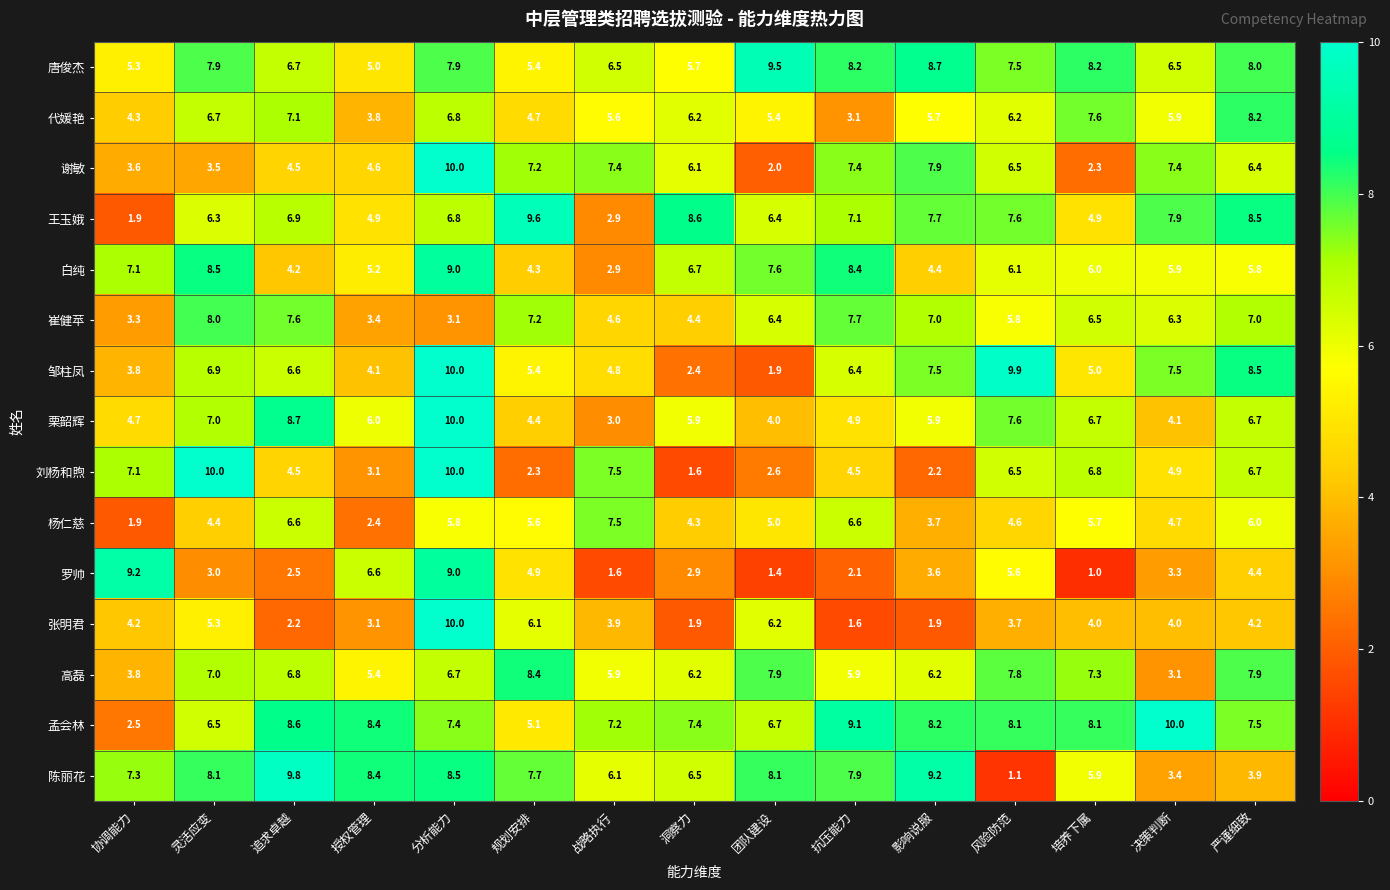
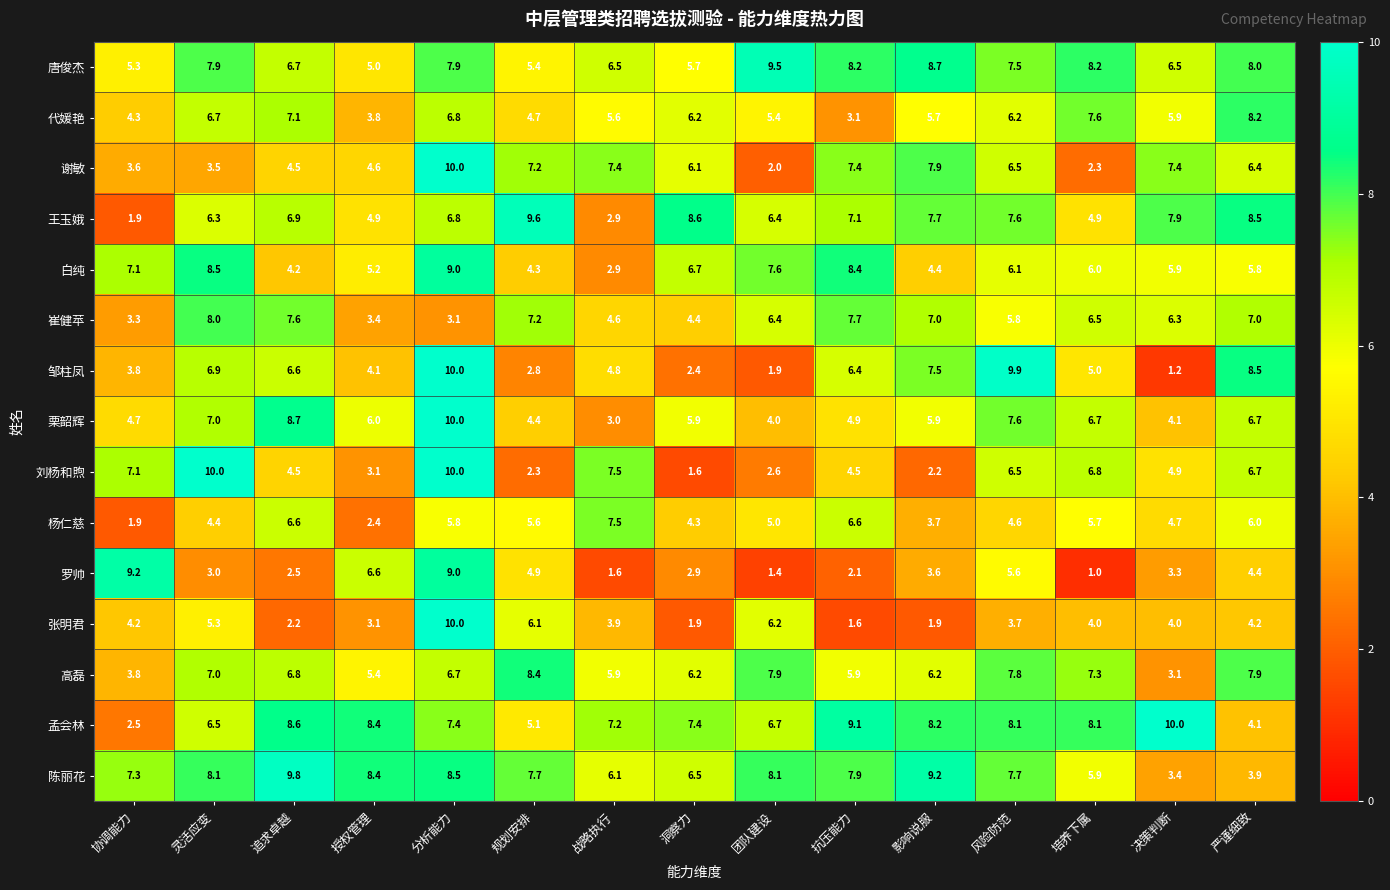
  {
    "邹柱凤": {
      "协调能力": 3.8,
      "灵活应变": 6.9,
      "追求卓越": 6.6,
      "授权管理": 4.1,
      "分析能力": 10.0,
-     "规划安排": 5.4,
+     "规划安排": 2.8,
      "战略执行": 4.8,
      "洞察力": 2.4,
      "团队建设": 1.9,
      "抗压能力": 6.4,
      "影响说服": 7.5,
      "风险防范": 9.9,
      "培养下属": 5.0,
-     "决策判断": 7.5,
+     "决策判断": 1.2,
      "严谨细致": 8.5
    },
    "孟会林": {
      "协调能力": 2.5,
      "灵活应变": 6.5,
      "追求卓越": 8.6,
      "授权管理": 8.4,
      "分析能力": 7.4,
      "规划安排": 5.1,
      "战略执行": 7.2,
      "洞察力": 7.4,
      "团队建设": 6.7,
      "抗压能力": 9.1,
      "影响说服": 8.2,
      "风险防范": 8.1,
      "培养下属": 8.1,
      "决策判断": 10.0,
-     "严谨细致": 7.5
+     "严谨细致": 4.1
    },
    "陈丽花": {
      "协调能力": 7.3,
      "灵活应变": 8.1,
      "追求卓越": 9.8,
      "授权管理": 8.4,
      "分析能力": 8.5,
      "规划安排": 7.7,
      "战略执行": 6.1,
      "洞察力": 6.5,
      "团队建设": 8.1,
      "抗压能力": 7.9,
      "影响说服": 9.2,
-     "风险防范": 1.1,
+     "风险防范": 7.7,
      "培养下属": 5.9,
      "决策判断": 3.4,
      "严谨细致": 3.9
    }
  }
